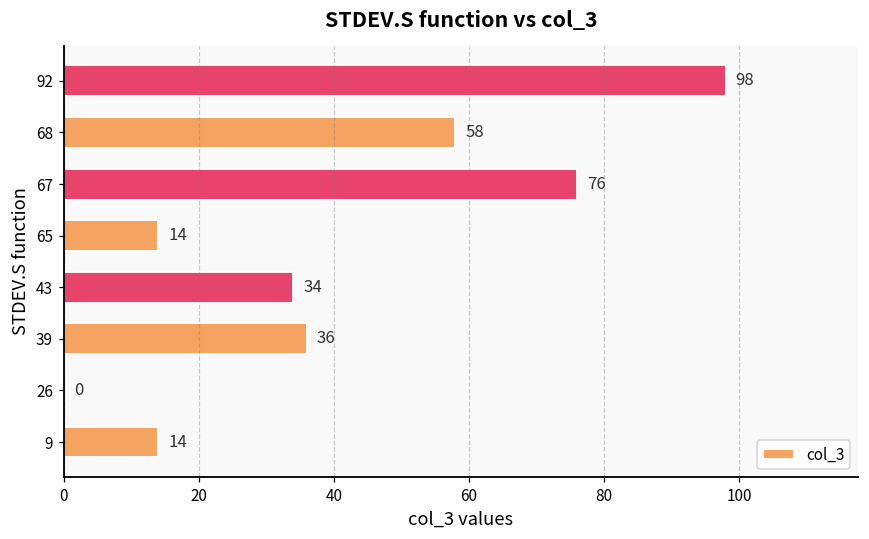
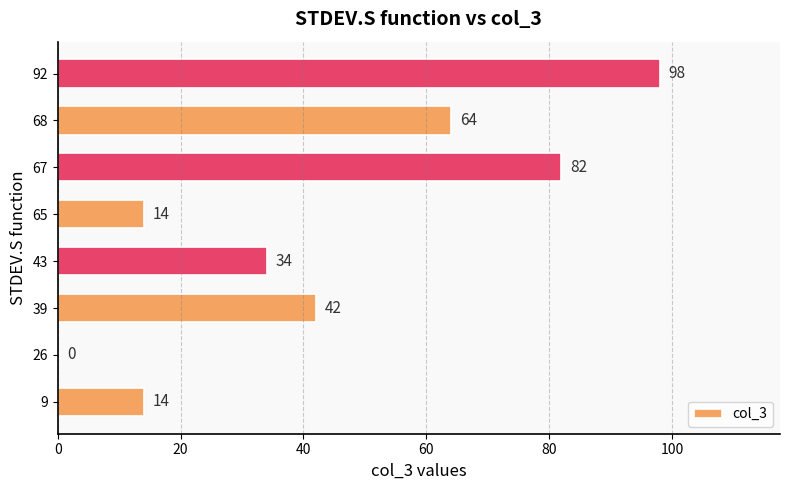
  {
    "92": 98,
-   "68": 58,
-   "67": 76,
+   "68": 64,
+   "67": 82,
    "65": 14,
    "43": 34,
-   "39": 36,
+   "39": 42,
    "26": 0,
    "9": 14
  }
